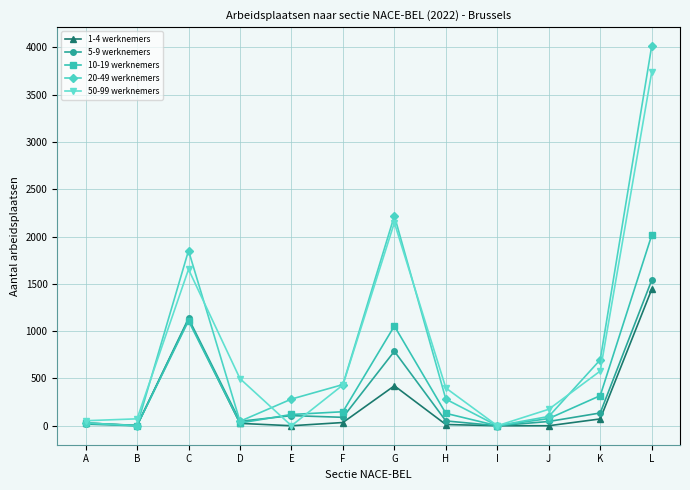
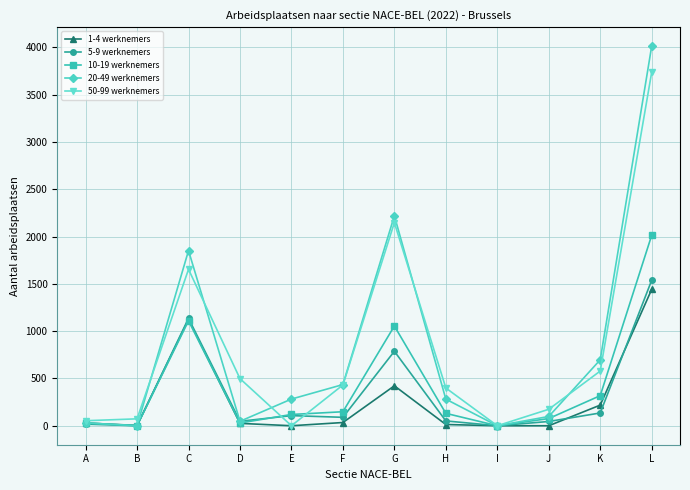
  {
    "1-4 werknemers": {
      "F": 0,
      "G": 400,
      "H": 0,
      "J": 0,
-     "K": 100,
+     "K": 200,
      "L": 1400
    }
  }
